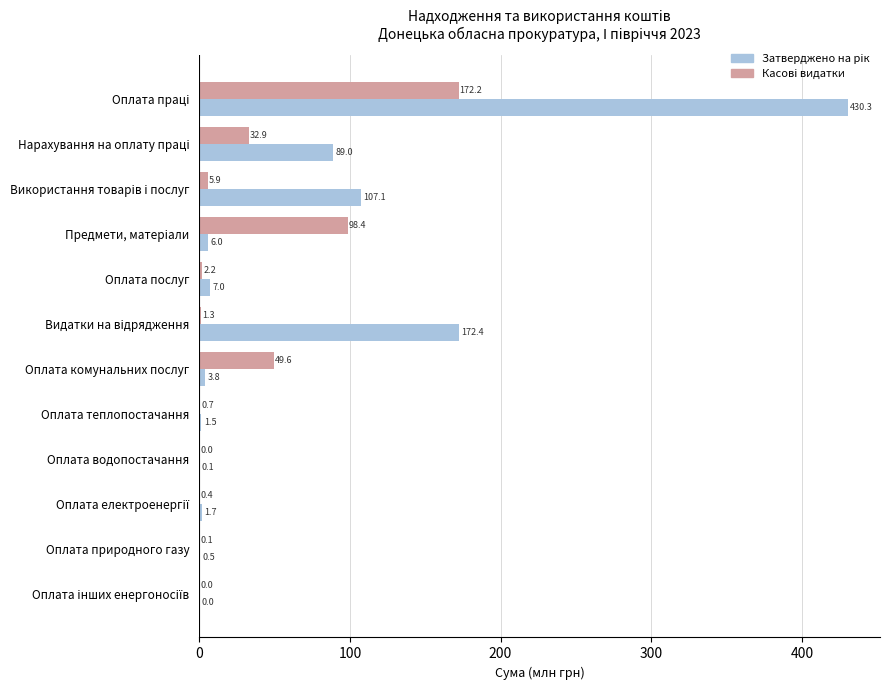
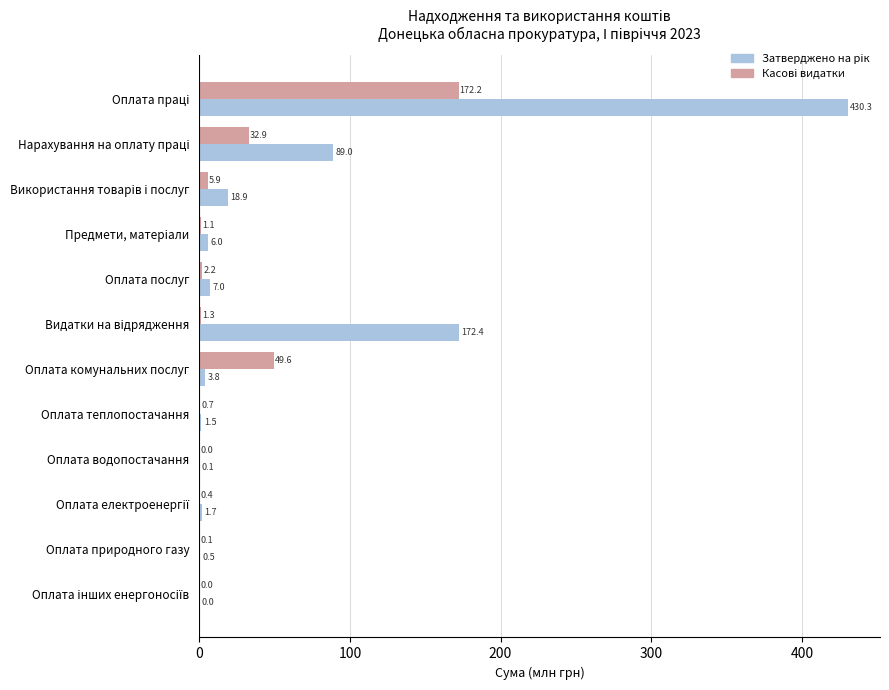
  {
    "Затверджено на рік": {
      "Оплата праці": 430.3,
      "Нарахування на оплату праці": 89.0,
-     "Використання товарів і послуг": 107.1,
+     "Використання товарів і послуг": 18.9,
      "Предмети, матеріали": 6.0,
      "Оплата послуг": 7.0,
      "Видатки на відрядження": 172.4,
      "Оплата комунальних послуг": 3.8,
      "Оплата теплопостачання": 1.5,
      "Оплата водопостачання": 0.1,
      "Оплата електроенергії": 1.7,
      "Оплата природного газу": 0.5,
      "Оплата інших енергоносіїв": 0.0
    },
    "Касові видатки": {
      "Оплата праці": 172.2,
      "Нарахування на оплату праці": 32.9,
      "Використання товарів і послуг": 5.9,
-     "Предмети, матеріали": 98.4,
+     "Предмети, матеріали": 1.1,
      "Оплата послуг": 2.2,
      "Видатки на відрядження": 1.3,
      "Оплата комунальних послуг": 49.6,
      "Оплата теплопостачання": 0.7,
      "Оплата водопостачання": 0.0,
      "Оплата електроенергії": 0.4,
      "Оплата природного газу": 0.1,
      "Оплата інших енергоносіїв": 0.0
    }
  }
